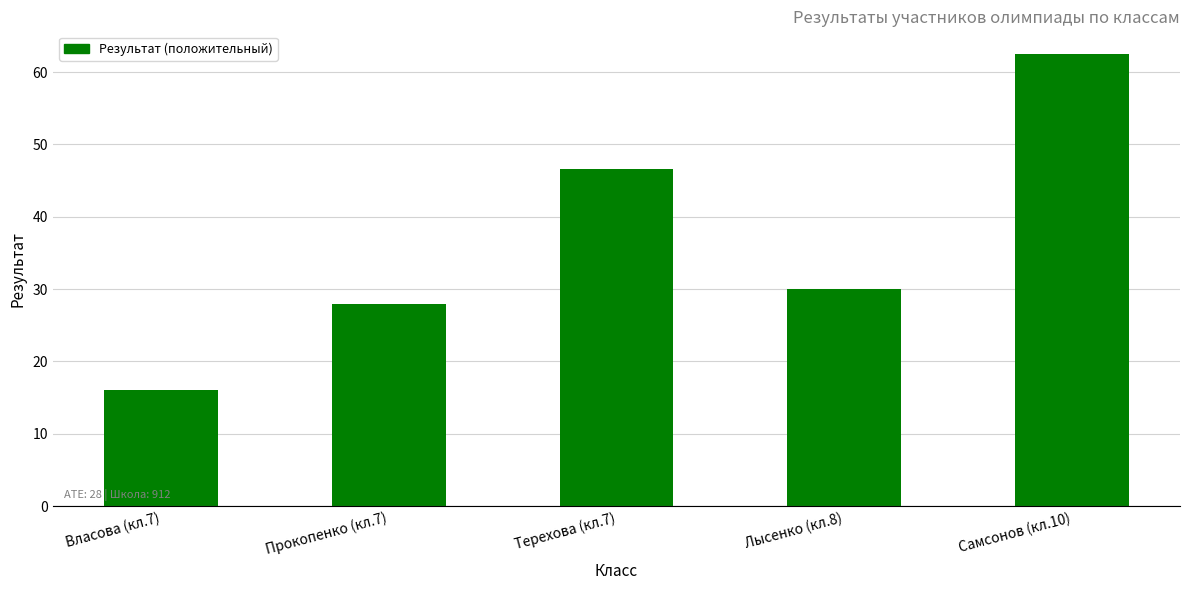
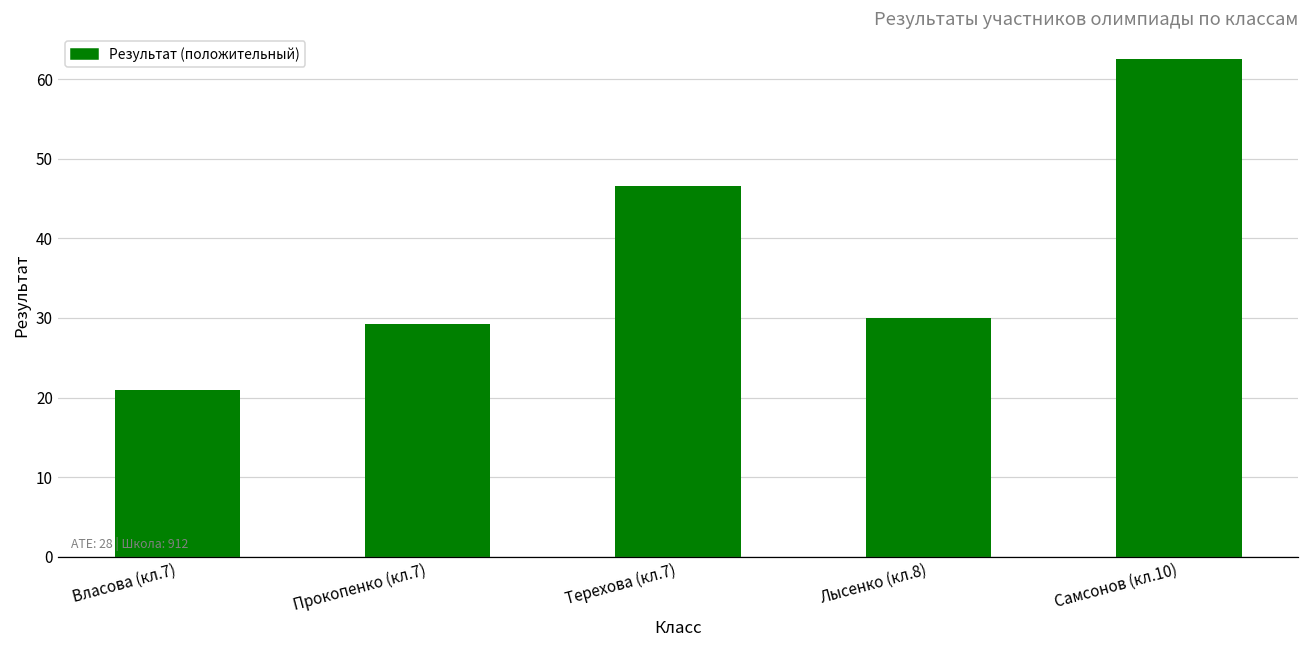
  {
-   "Власова (кл.7)": 16,
-   "Прокопенко (кл.7)": 28,
+   "Власова (кл.7)": 21,
+   "Прокопенко (кл.7)": 29,
    "Терехова (кл.7)": 47,
    "Лысенко (кл.8)": 30,
    "Самсонов (кл.10)": 63
  }
